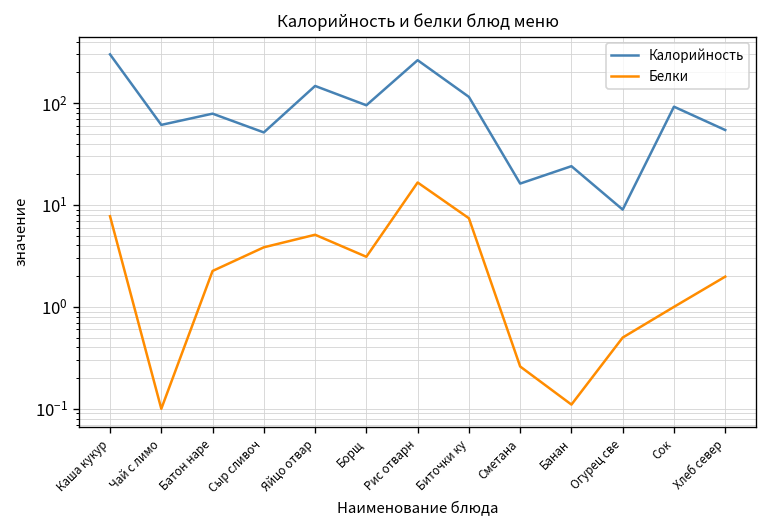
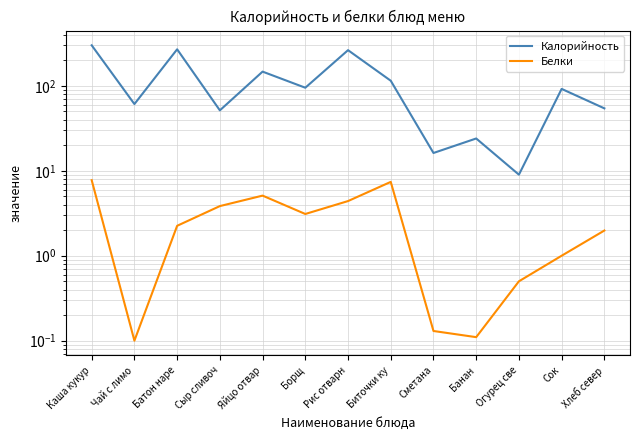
  {
    "Калорийность": {
      "Каша кукур": 300,
      "Чай с лимо": 60,
-     "Батон наре": 80,
+     "Батон наре": 270,
      "Сыр сливоч": 50,
      "Яйцо отвар": 150,
      "Борщ": 100,
      "Рис отварн": 260,
      "Биточки ку": 110,
      "Сметана": 16,
      "Банан": 24,
      "Огурец све": 9,
      "Сок": 90,
      "Хлеб север": 50
    },
    "Белки": {
      "Каша кукур": 8,
      "Чай с лимо": 0.10,
      "Батон наре": 2.3,
      "Сыр сливоч": 4,
      "Яйцо отвар": 5,
      "Борщ": 3.1,
-     "Рис отварн": 17,
+     "Рис отварн": 4,
      "Биточки ку": 7,
-     "Сметана": 0.26,
+     "Сметана": 0.13,
      "Банан": 0.11,
      "Огурец све": 0.5,
      "Сок": 1.0,
      "Хлеб север": 2.0
    }
  }
